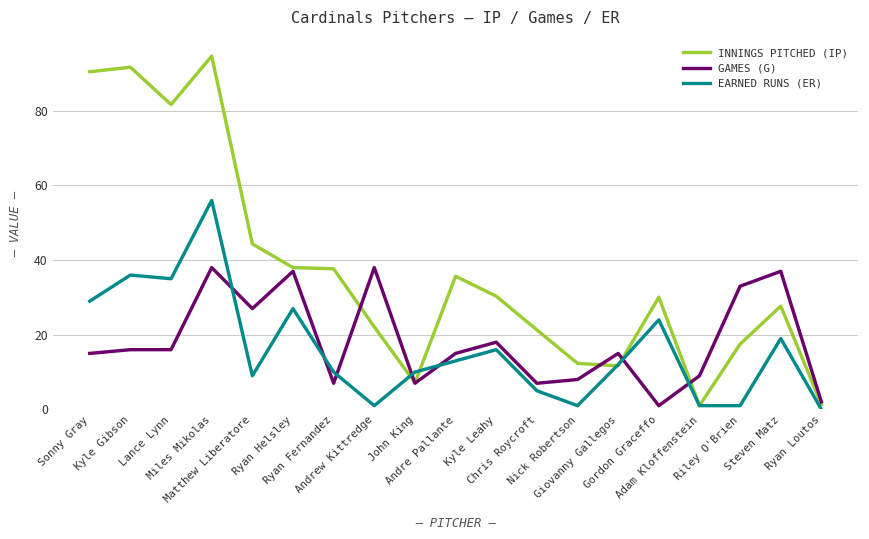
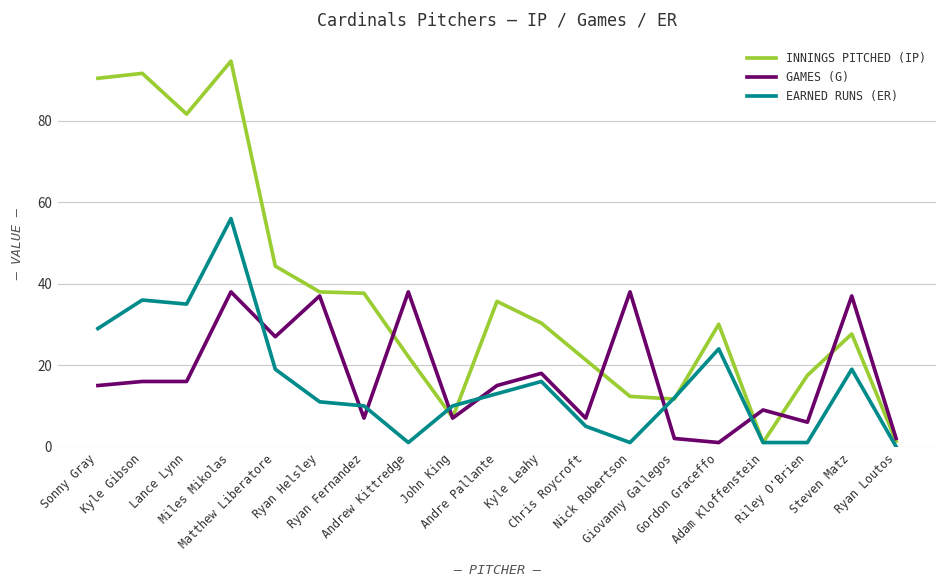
  {
    "INNINGS PITCHED (IP)": {
      "Sonny Gray": 90,
      "Kyle Gibson": 92,
      "Lance Lynn": 82,
      "Miles Mikolas": 95,
      "Matthew Liberatore": 44,
      "Ryan Helsley": 38,
      "Ryan Fernandez": 38,
      "Andrew Kittredge": 22,
      "Andre Pallante": 36,
      "Kyle Leahy": 30,
      "Chris Roycroft": 21,
      "Nick Robertson": 12,
      "Gordon Graceffo": 30,
      "Riley O'Brien": 18,
      "Steven Matz": 28
    },
    "GAMES (G)": {
      "Sonny Gray": 15,
      "Kyle Gibson": 16,
      "Lance Lynn": 16,
      "Miles Mikolas": 38,
      "Matthew Liberatore": 27,
      "Ryan Helsley": 37,
      "Ryan Fernandez": 7,
      "Andrew Kittredge": 38,
      "Andre Pallante": 15,
      "Kyle Leahy": 18,
      "Chris Roycroft": 7,
-     "Nick Robertson": 8,
-     "Giovanny Gallegos": 15,
+     "Nick Robertson": 38,
+     "Giovanny Gallegos": 2,
      "Gordon Graceffo": 1,
      "Adam Kloffenstein": 9,
-     "Riley O'Brien": 33,
+     "Riley O'Brien": 6,
      "Steven Matz": 37
    },
    "EARNED RUNS (ER)": {
      "Sonny Gray": 29,
      "Kyle Gibson": 36,
      "Lance Lynn": 35,
      "Miles Mikolas": 56,
-     "Matthew Liberatore": 9,
-     "Ryan Helsley": 27,
+     "Matthew Liberatore": 19,
+     "Ryan Helsley": 11,
      "Ryan Fernandez": 10,
      "Andrew Kittredge": 1,
      "John King": 10,
      "Andre Pallante": 13,
      "Kyle Leahy": 16,
      "Chris Roycroft": 5,
      "Nick Robertson": 1,
      "Gordon Graceffo": 24,
      "Riley O'Brien": 1,
      "Steven Matz": 19,
      "Ryan Loutos": 0
    }
  }
